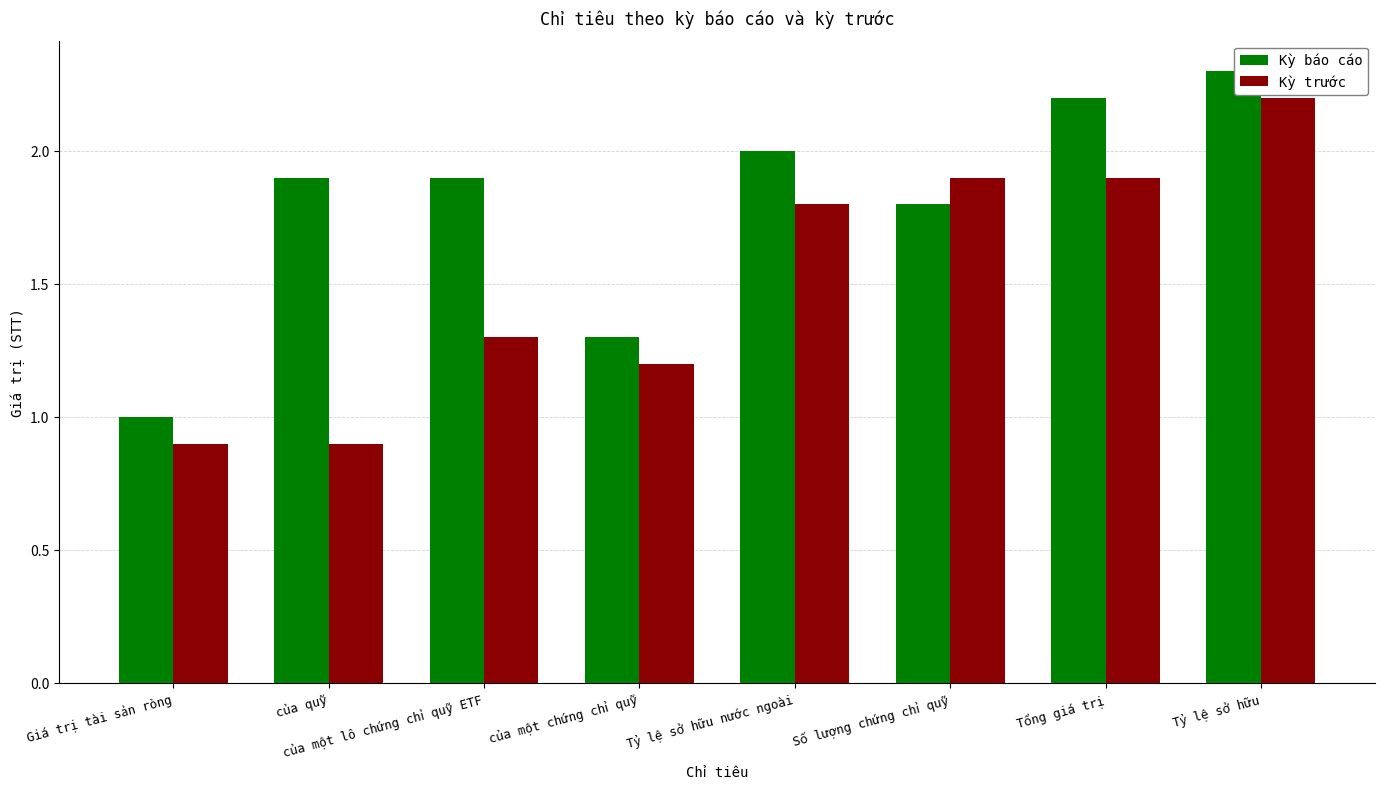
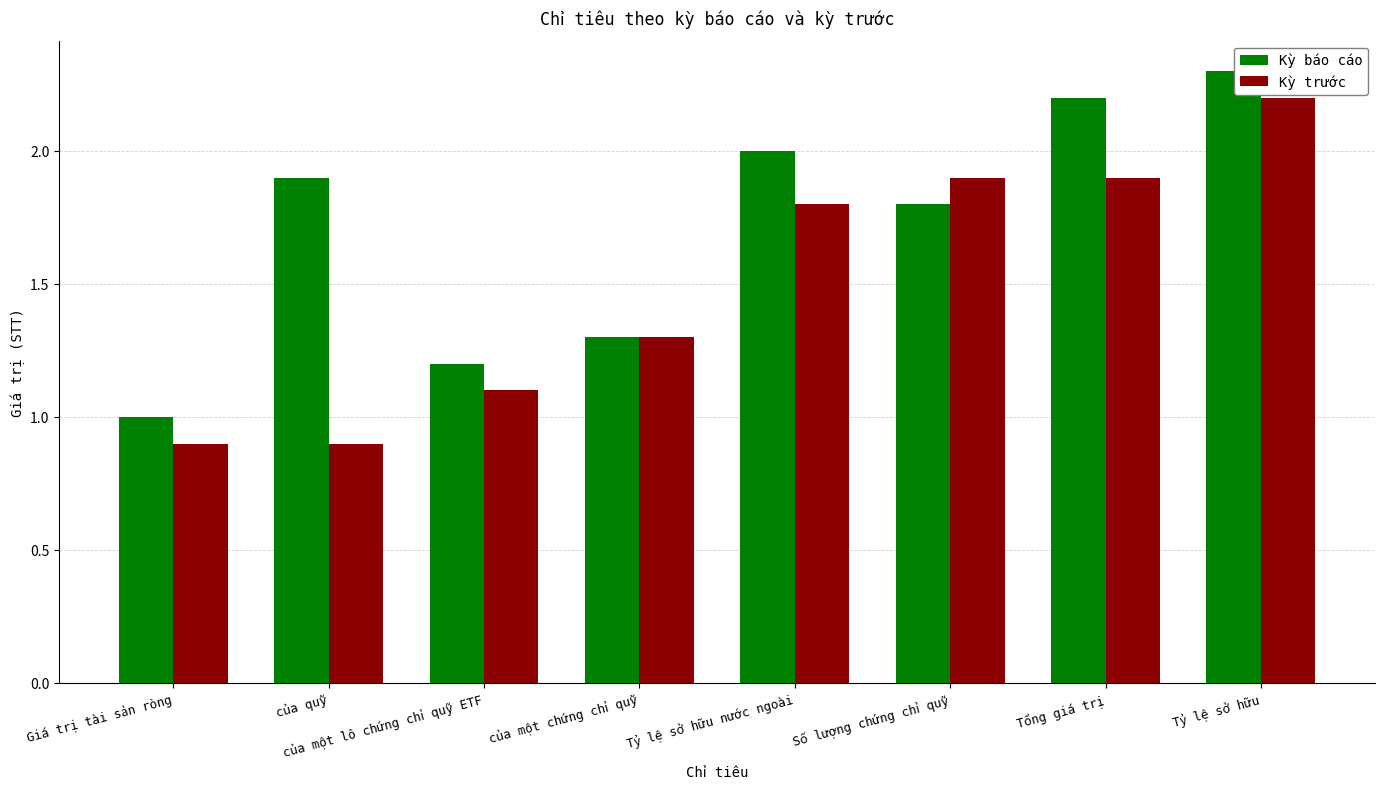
  {
    "Kỳ báo cáo": {
      "Giá trị tài sản ròng": 1.0,
      "của quỹ": 1.9,
-     "của một lô chứng chỉ quỹ ETF": 1.9,
+     "của một lô chứng chỉ quỹ ETF": 1.2,
      "của một chứng chỉ quỹ": 1.3,
      "Tỷ lệ sở hữu nước ngoài": 2.0,
      "Số lượng chứng chỉ quỹ": 1.8,
      "Tổng giá trị": 2.2,
      "Tỷ lệ sở hữu": 2.3
    },
    "Kỳ trước": {
      "Giá trị tài sản ròng": 0.9,
      "của quỹ": 0.9,
-     "của một lô chứng chỉ quỹ ETF": 1.3,
-     "của một chứng chỉ quỹ": 1.2,
+     "của một lô chứng chỉ quỹ ETF": 1.1,
+     "của một chứng chỉ quỹ": 1.3,
      "Tỷ lệ sở hữu nước ngoài": 1.8,
      "Số lượng chứng chỉ quỹ": 1.9,
      "Tổng giá trị": 1.9,
      "Tỷ lệ sở hữu": 2.2
    }
  }
